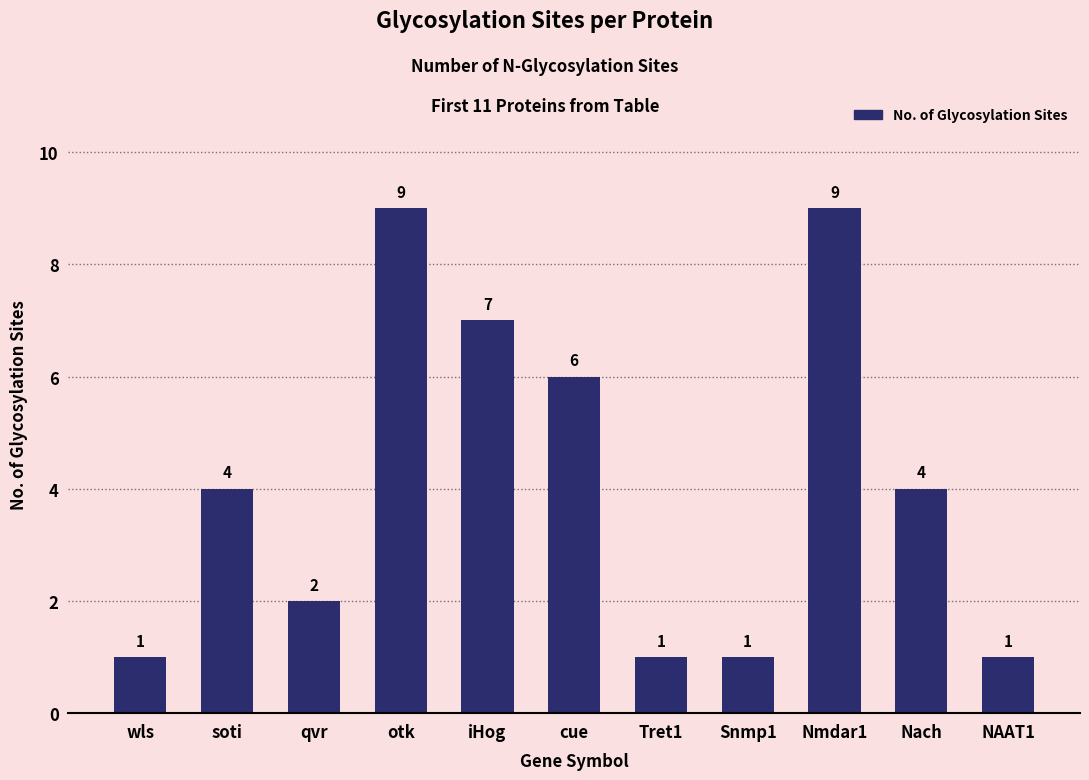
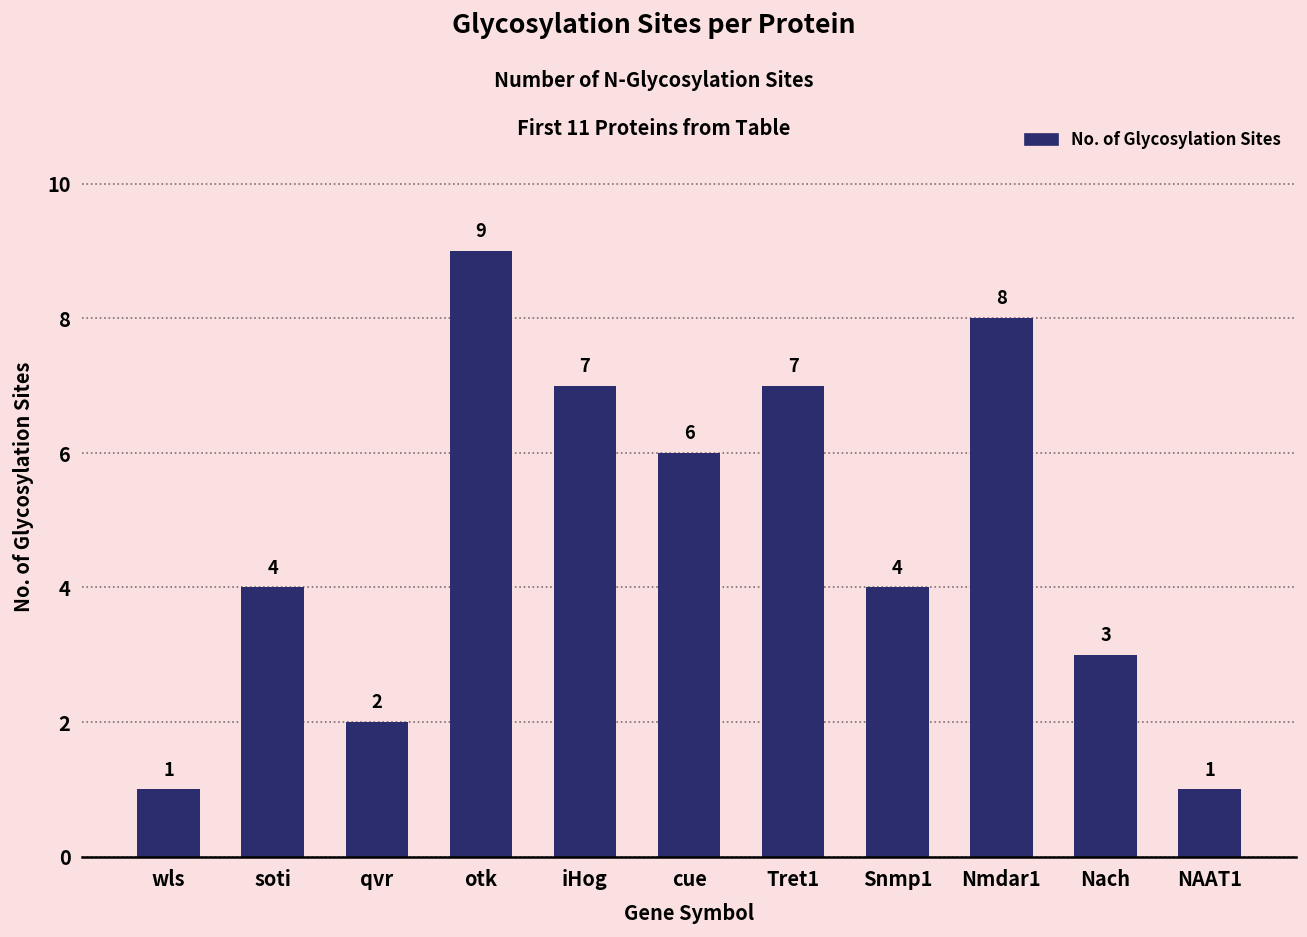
  {
    "wls": 1,
    "soti": 4,
    "qvr": 2,
    "otk": 9,
    "iHog": 7,
    "cue": 6,
-   "Tret1": 1,
-   "Snmp1": 1,
-   "Nmdar1": 9,
-   "Nach": 4,
+   "Tret1": 7,
+   "Snmp1": 4,
+   "Nmdar1": 8,
+   "Nach": 3,
    "NAAT1": 1
  }
